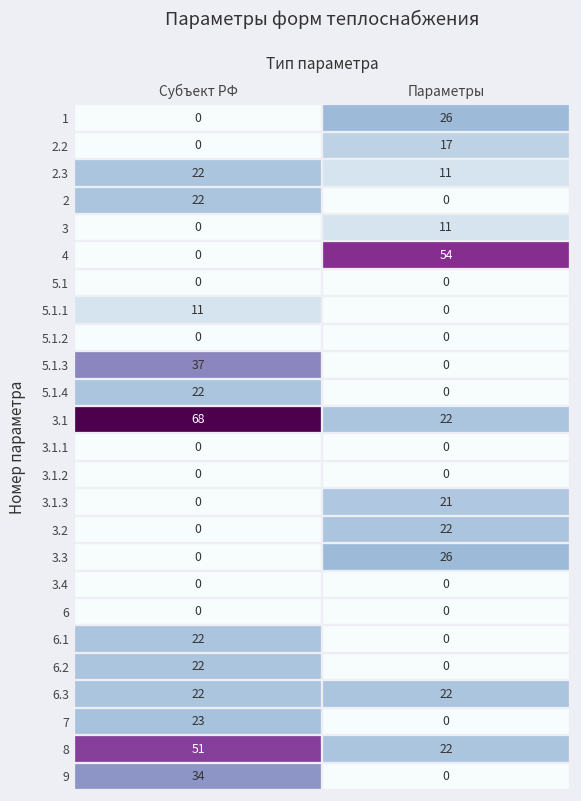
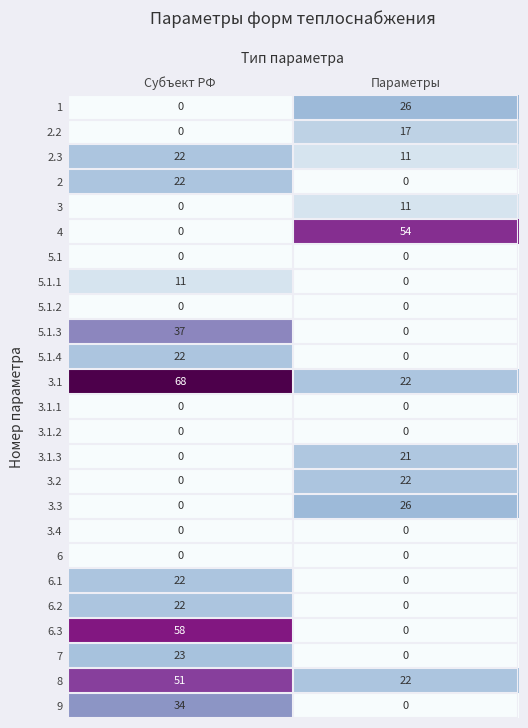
  {
    "1": {
      "Субъект РФ": 0,
      "Параметры": 26
    },
    "2.2": {
      "Субъект РФ": 0,
      "Параметры": 17
    },
    "2.3": {
      "Субъект РФ": 22,
      "Параметры": 11
    },
    "2": {
      "Субъект РФ": 22,
      "Параметры": 0
    },
    "3": {
      "Субъект РФ": 0,
      "Параметры": 11
    },
    "4": {
      "Субъект РФ": 0,
      "Параметры": 54
    },
    "5.1": {
      "Субъект РФ": 0,
      "Параметры": 0
    },
    "5.1.1": {
      "Субъект РФ": 11,
      "Параметры": 0
    },
    "5.1.2": {
      "Субъект РФ": 0,
      "Параметры": 0
    },
    "5.1.3": {
      "Субъект РФ": 37,
      "Параметры": 0
    },
    "5.1.4": {
      "Субъект РФ": 22,
      "Параметры": 0
    },
    "3.1": {
      "Субъект РФ": 68,
      "Параметры": 22
    },
    "3.1.1": {
      "Субъект РФ": 0,
      "Параметры": 0
    },
    "3.1.2": {
      "Субъект РФ": 0,
      "Параметры": 0
    },
    "3.1.3": {
      "Субъект РФ": 0,
      "Параметры": 21
    },
    "3.2": {
      "Субъект РФ": 0,
      "Параметры": 22
    },
    "3.3": {
      "Субъект РФ": 0,
      "Параметры": 26
    },
    "3.4": {
      "Субъект РФ": 0,
      "Параметры": 0
    },
    "6": {
      "Субъект РФ": 0,
      "Параметры": 0
    },
    "6.1": {
      "Субъект РФ": 22,
      "Параметры": 0
    },
    "6.2": {
      "Субъект РФ": 22,
      "Параметры": 0
    },
    "6.3": {
-     "Субъект РФ": 22,
-     "Параметры": 22
+     "Субъект РФ": 58,
+     "Параметры": 0
    },
    "7": {
      "Субъект РФ": 23,
      "Параметры": 0
    },
    "8": {
      "Субъект РФ": 51,
      "Параметры": 22
    },
    "9": {
      "Субъект РФ": 34,
      "Параметры": 0
    }
  }
